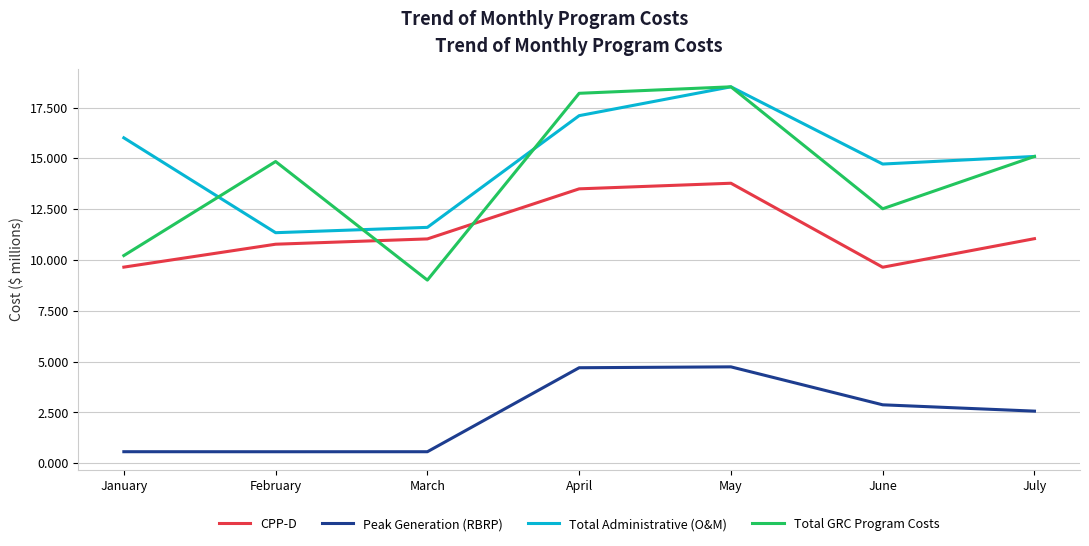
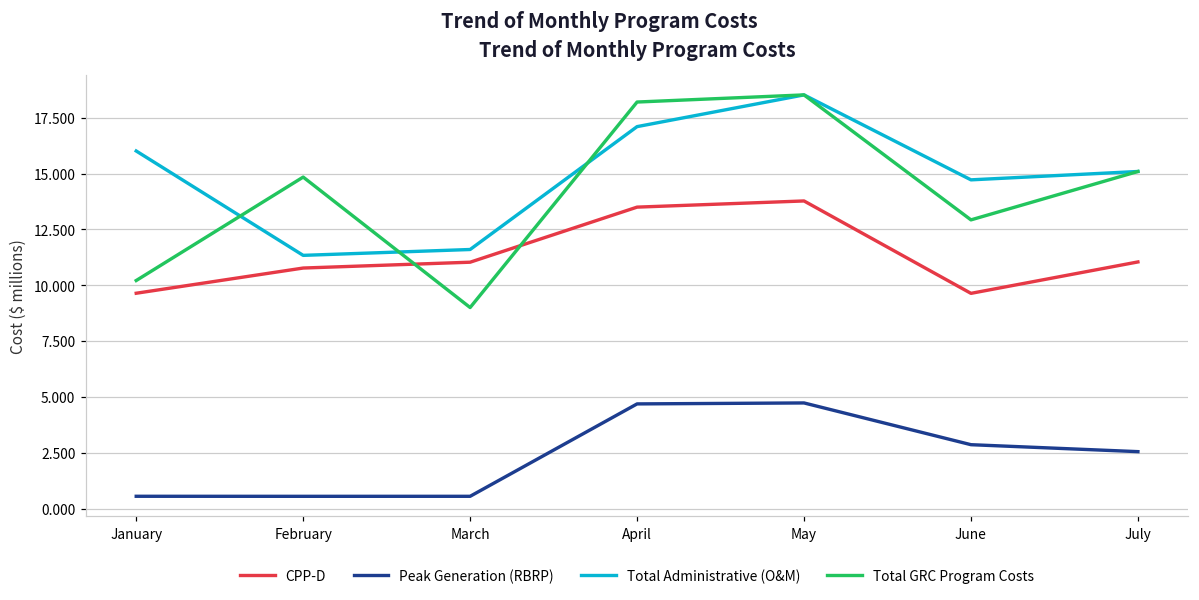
  {
    "CPP-D": {
      "January": 9.6,
      "February": 10.8,
      "March": 11.0,
      "April": 13.5,
      "May": 13.8,
      "June": 9.6,
      "July": 11.0
    },
    "Peak Generation (RBRP)": {
      "January": 0.6,
      "February": 0.6,
      "March": 0.6,
      "April": 4.7,
      "May": 4.7,
      "June": 2.9,
      "July": 2.6
    },
    "Total Administrative (O&M)": {
      "January": 16.0,
      "February": 11.3,
      "March": 11.6,
      "April": 17.1,
      "June": 14.7
    },
    "Total GRC Program Costs": {
      "January": 10.2,
      "February": 14.8,
      "March": 9.0,
      "April": 18.2,
-     "June": 12.5
+     "June": 12.9
    }
  }
